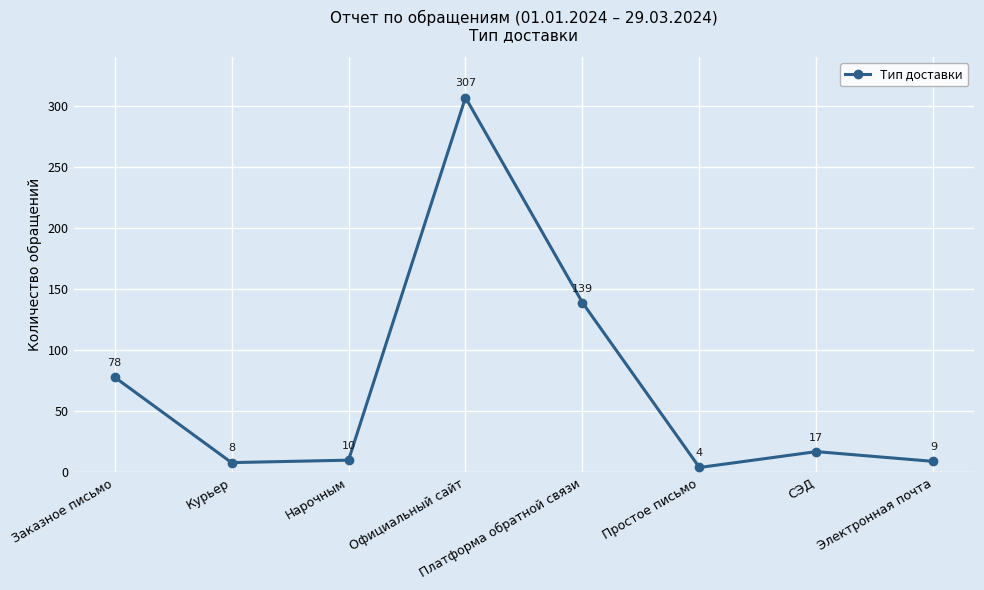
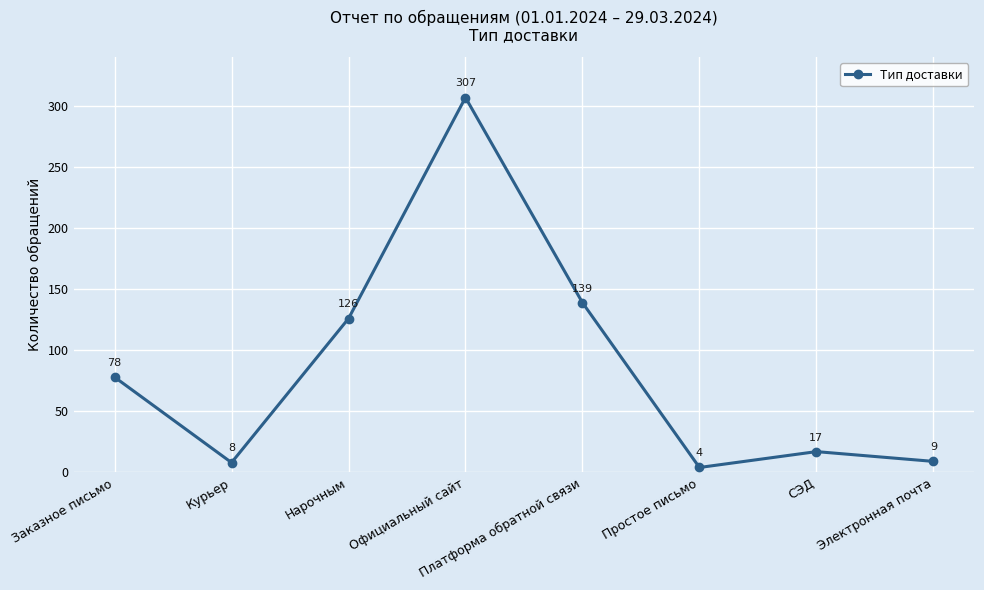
  {
    "Заказное письмо": 78,
    "Курьер": 8,
-   "Нарочным": 10,
+   "Нарочным": 126,
    "Официальный сайт": 307,
    "Платформа обратной связи": 139,
    "Простое письмо": 4,
    "СЭД": 17,
    "Электронная почта": 9
  }
